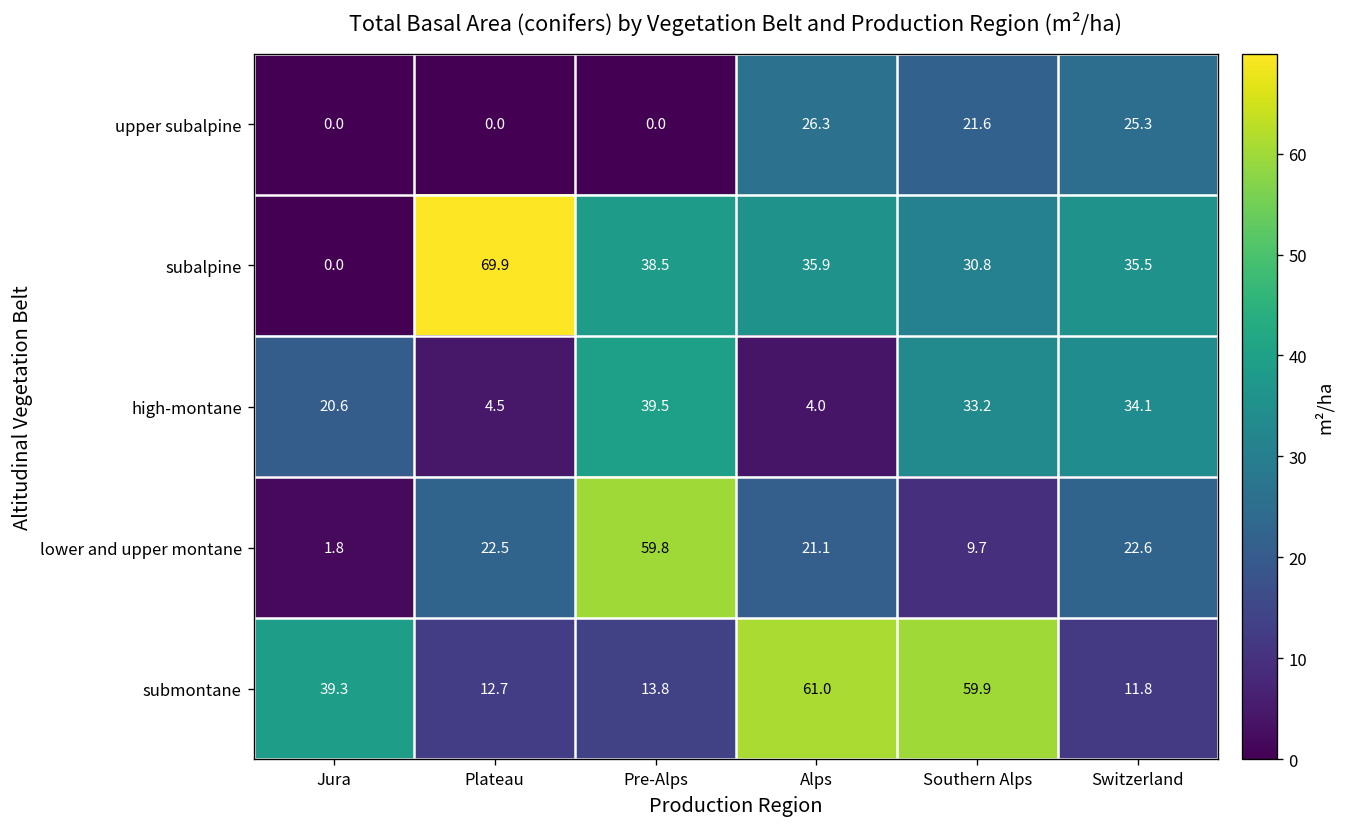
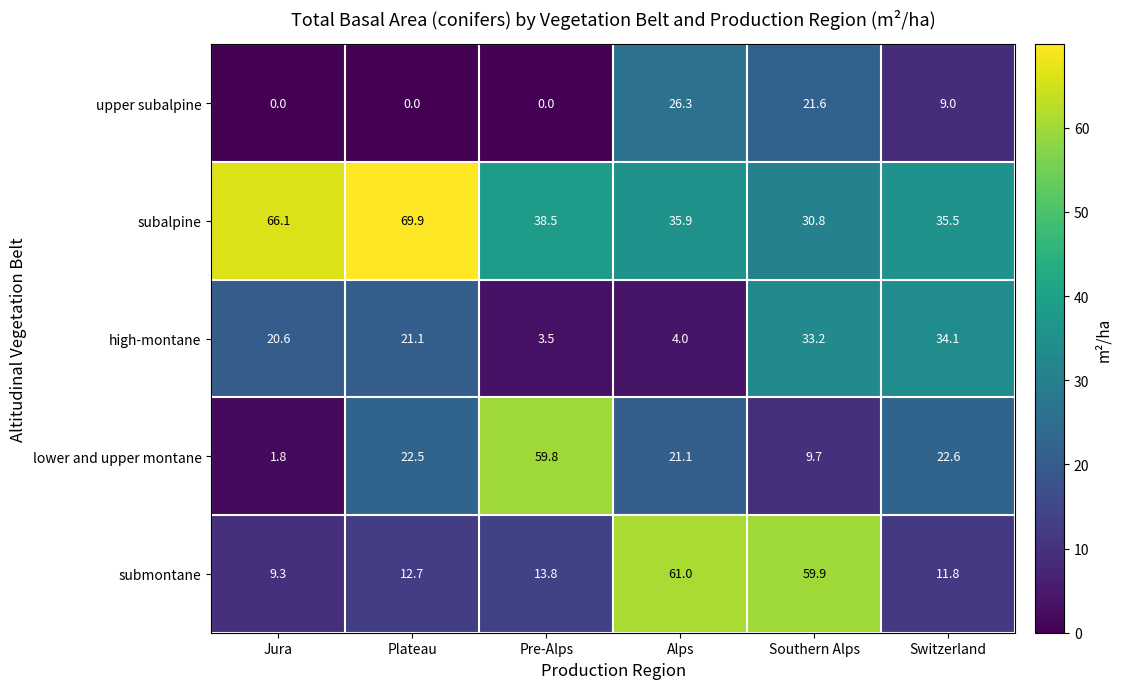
  {
    "upper subalpine": {
      "Jura": 0.0,
      "Plateau": 0.0,
      "Pre-Alps": 0.0,
      "Alps": 26.3,
      "Southern Alps": 21.6,
-     "Switzerland": 25.3
+     "Switzerland": 9.0
    },
    "subalpine": {
-     "Jura": 0.0,
+     "Jura": 66.1,
      "Plateau": 69.9,
      "Pre-Alps": 38.5,
      "Alps": 35.9,
      "Southern Alps": 30.8,
      "Switzerland": 35.5
    },
    "high-montane": {
      "Jura": 20.6,
-     "Plateau": 4.5,
-     "Pre-Alps": 39.5,
+     "Plateau": 21.1,
+     "Pre-Alps": 3.5,
      "Alps": 4.0,
      "Southern Alps": 33.2,
      "Switzerland": 34.1
    },
    "lower and upper montane": {
      "Jura": 1.8,
      "Plateau": 22.5,
      "Pre-Alps": 59.8,
      "Alps": 21.1,
      "Southern Alps": 9.7,
      "Switzerland": 22.6
    },
    "submontane": {
-     "Jura": 39.3,
+     "Jura": 9.3,
      "Plateau": 12.7,
      "Pre-Alps": 13.8,
      "Alps": 61.0,
      "Southern Alps": 59.9,
      "Switzerland": 11.8
    }
  }
